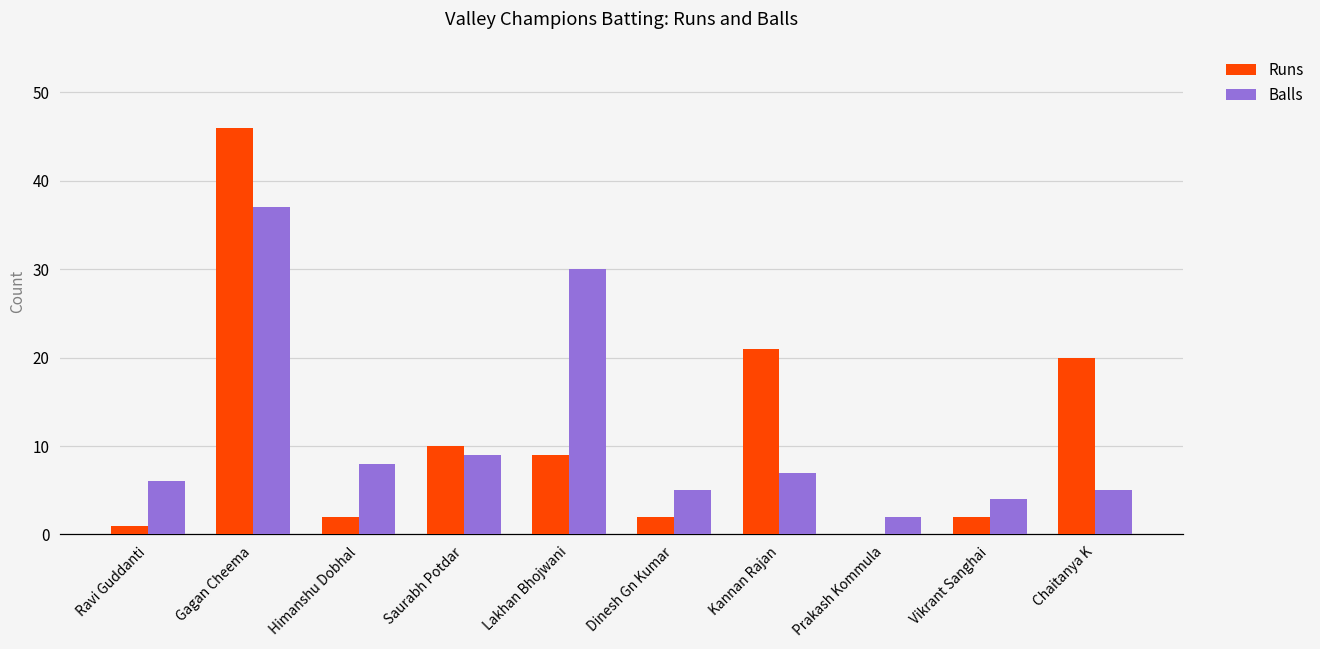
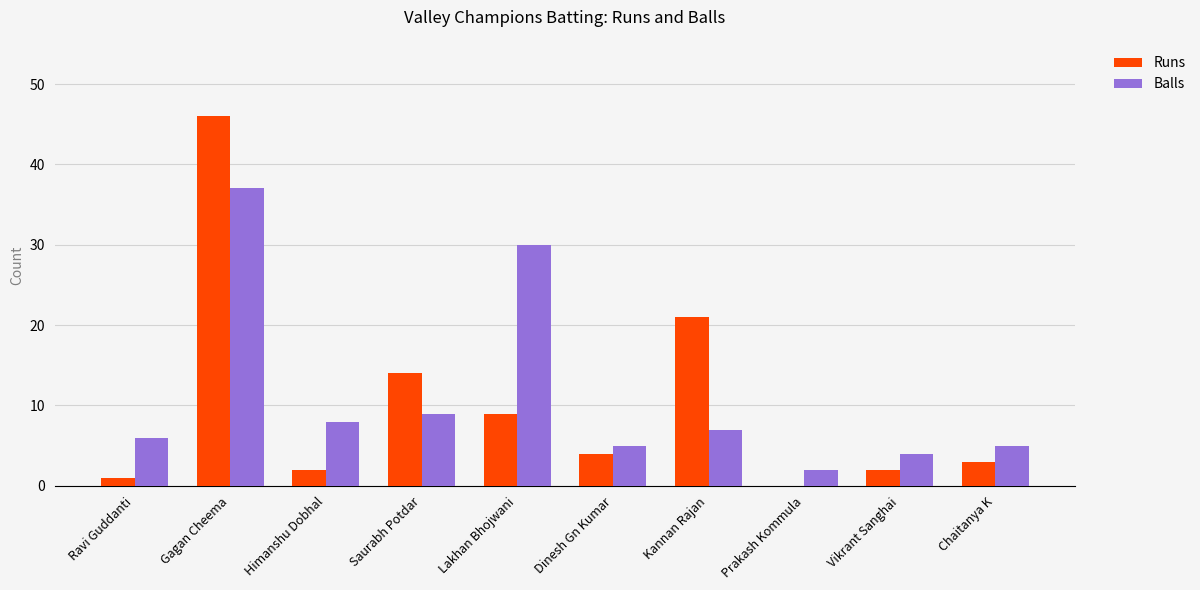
  {
    "Runs": {
      "Ravi Guddanti": 1,
      "Gagan Cheema": 46,
      "Himanshu Dobhal": 2,
-     "Saurabh Potdar": 10,
+     "Saurabh Potdar": 14,
      "Lakhan Bhojwani": 9,
-     "Dinesh Gn Kumar": 2,
+     "Dinesh Gn Kumar": 4,
      "Kannan Rajan": 21,
      "Prakash Kommula": 0,
      "Vikrant Sanghai": 2,
-     "Chaitanya K": 20
+     "Chaitanya K": 3
    },
    "Balls": {
      "Ravi Guddanti": 6,
      "Gagan Cheema": 37,
      "Himanshu Dobhal": 8,
      "Saurabh Potdar": 9,
      "Lakhan Bhojwani": 30,
      "Dinesh Gn Kumar": 5,
      "Kannan Rajan": 7,
      "Prakash Kommula": 2,
      "Vikrant Sanghai": 4,
      "Chaitanya K": 5
    }
  }
